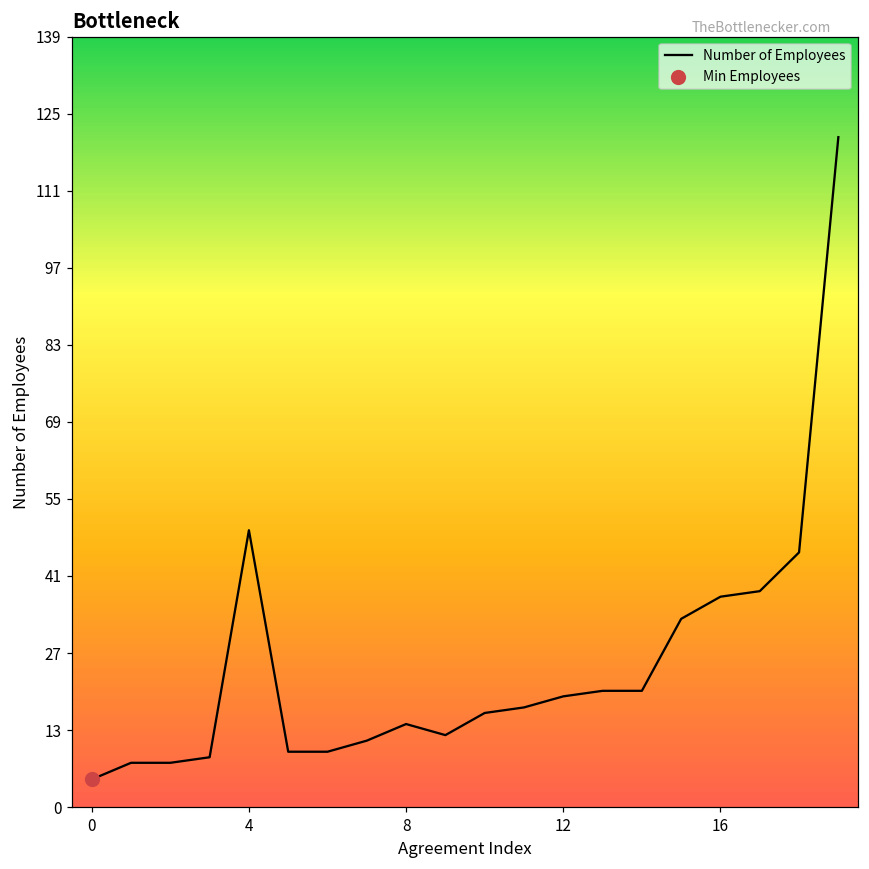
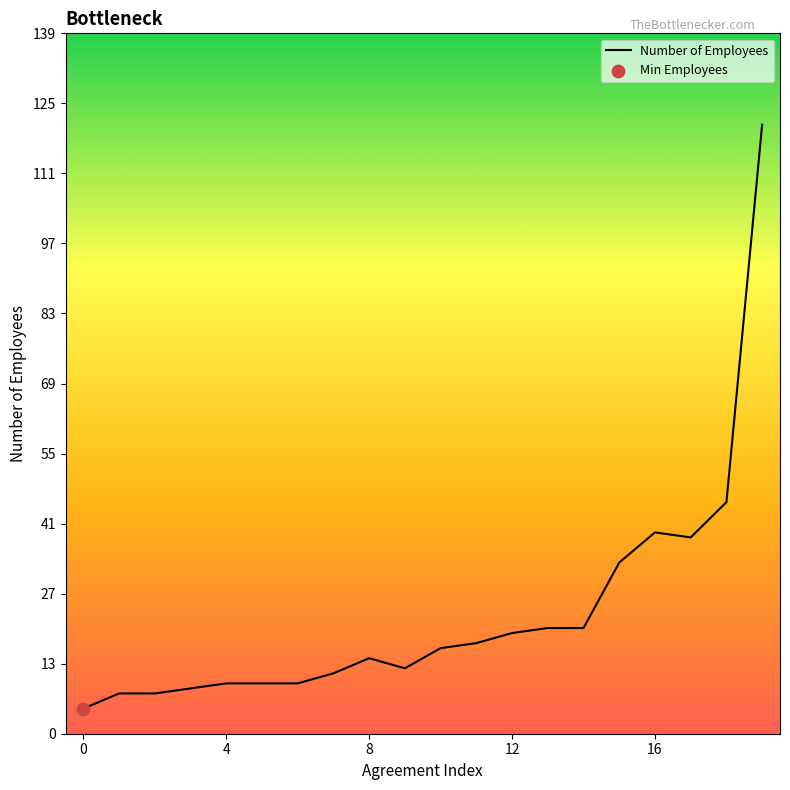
  {
    "Number of Employees": {
-     "4": 50,
+     "4": 10,
      "8": 15,
      "12": 20,
-     "16": 38
+     "16": 40
    }
  }
